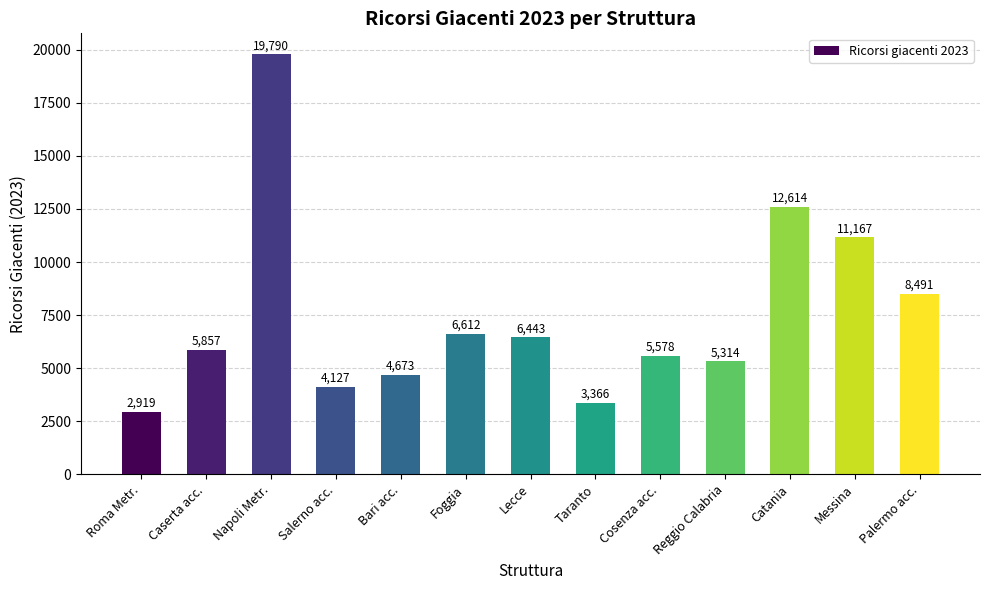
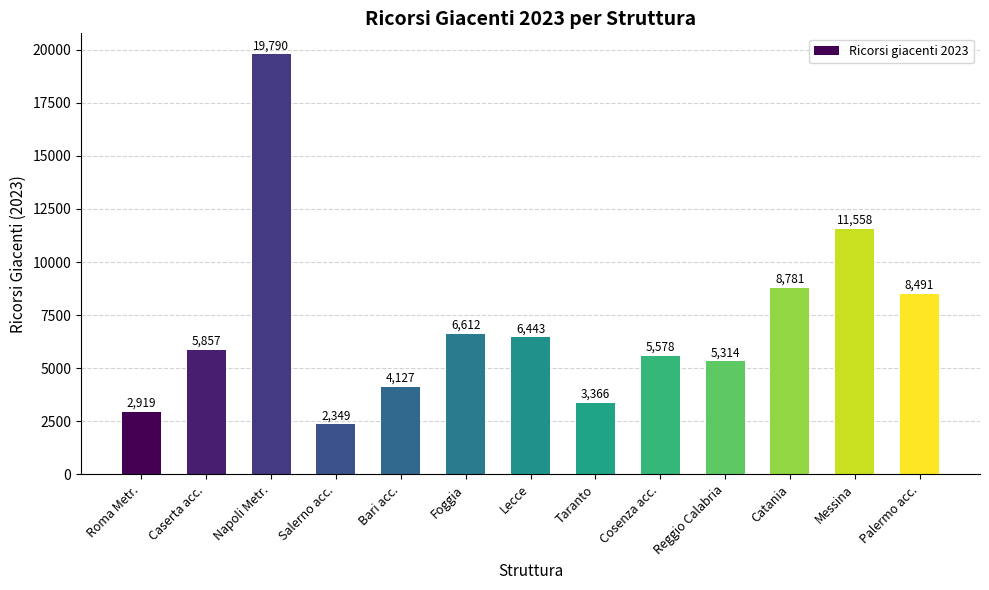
  {
    "Roma Metr.": "2,919",
    "Caserta acc.": "5,857",
    "Napoli Metr.": "19,790",
-   "Salerno acc.": "4,127",
-   "Bari acc.": "4,673",
+   "Salerno acc.": "2,349",
+   "Bari acc.": "4,127",
    "Foggia": "6,612",
    "Lecce": "6,443",
    "Taranto": "3,366",
    "Cosenza acc.": "5,578",
    "Reggio Calabria": "5,314",
-   "Catania": "12,614",
-   "Messina": "11,167",
+   "Catania": "8,781",
+   "Messina": "11,558",
    "Palermo acc.": "8,491"
  }
